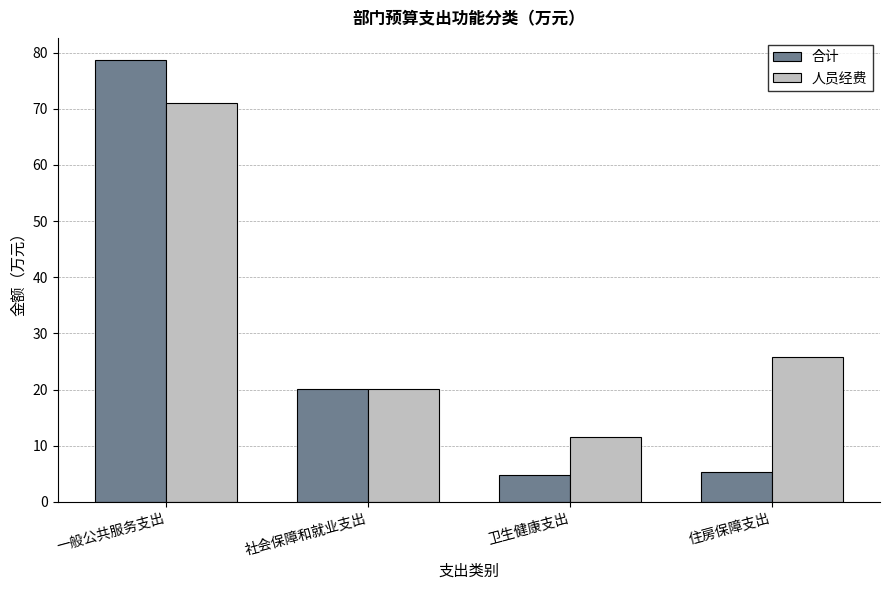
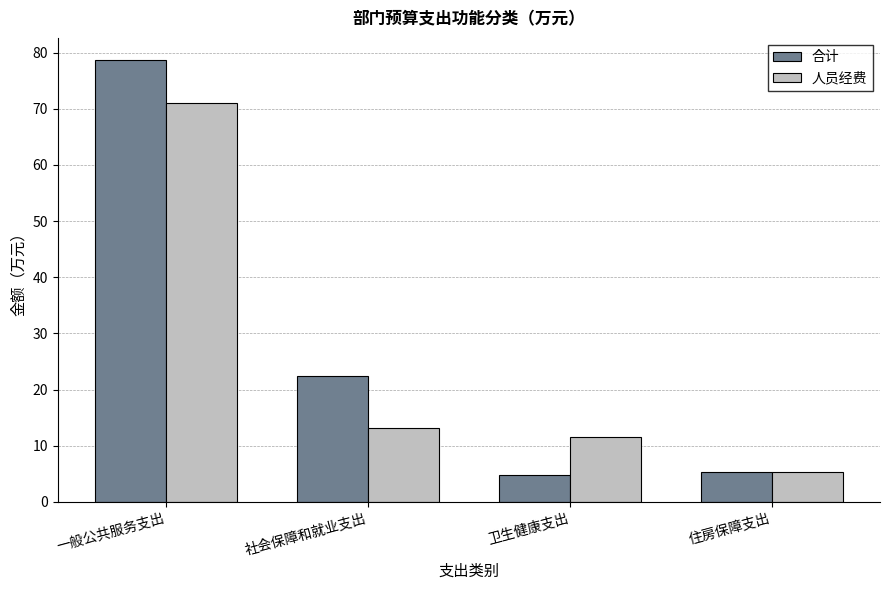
  {
    "合计": {
      "一般公共服务支出": 79,
-     "社会保障和就业支出": 20,
+     "社会保障和就业支出": 22,
      "卫生健康支出": 5,
      "住房保障支出": 5
    },
    "人员经费": {
      "一般公共服务支出": 71,
-     "社会保障和就业支出": 20,
+     "社会保障和就业支出": 13,
      "卫生健康支出": 12,
-     "住房保障支出": 26
+     "住房保障支出": 5
    }
  }
